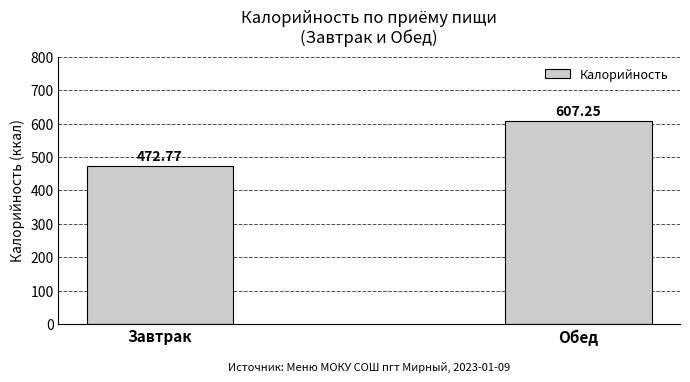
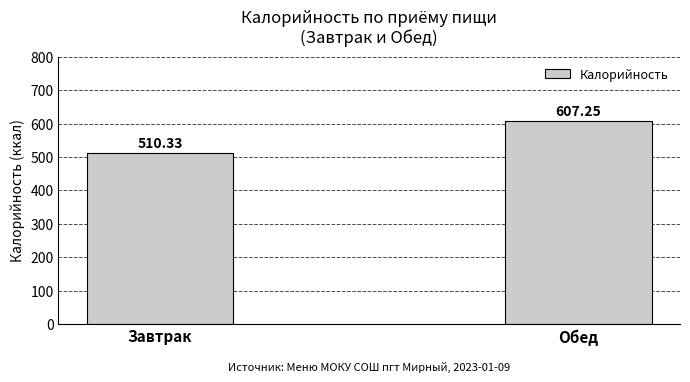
  {
-   "Завтрак": 472.77,
+   "Завтрак": 510.33,
    "Обед": 607.25
  }
